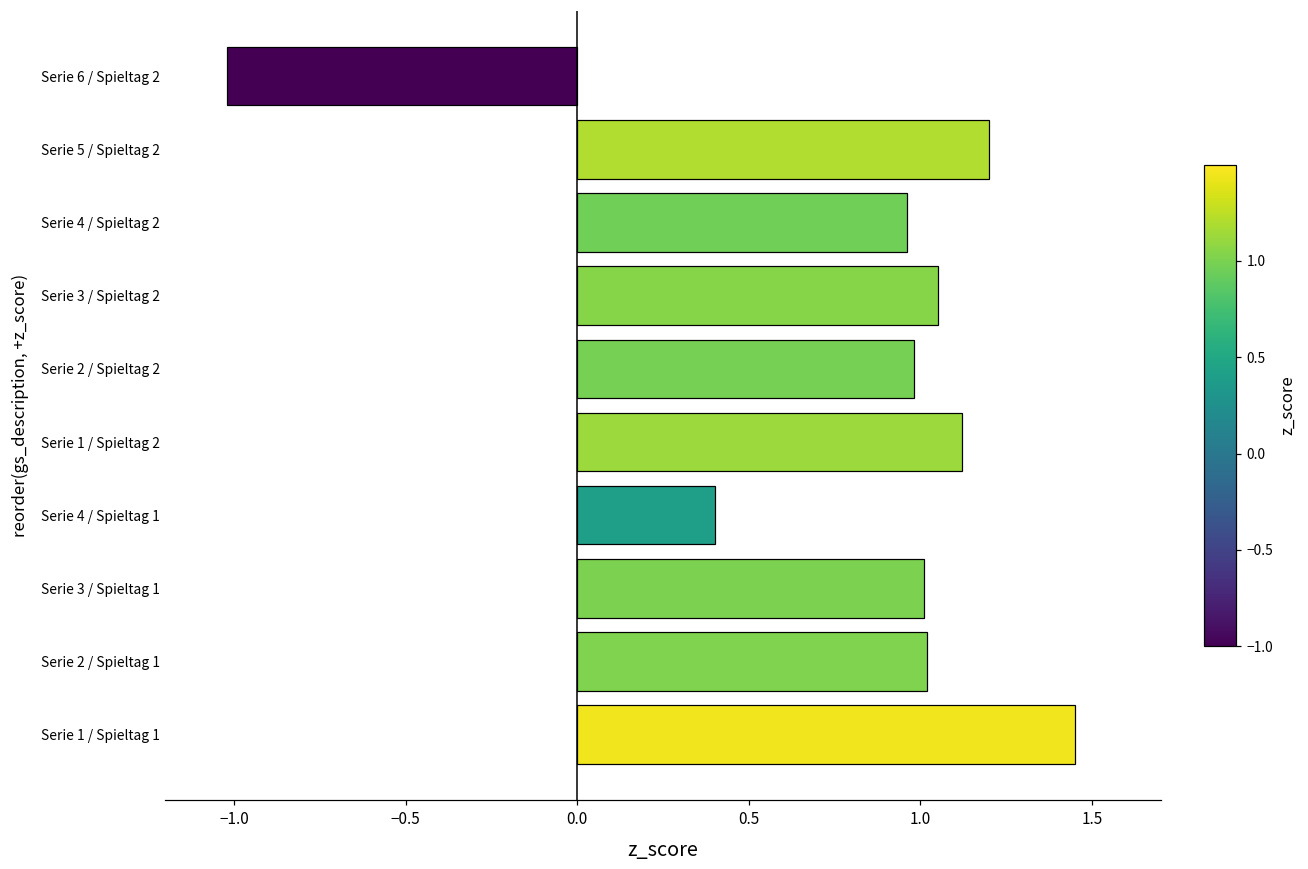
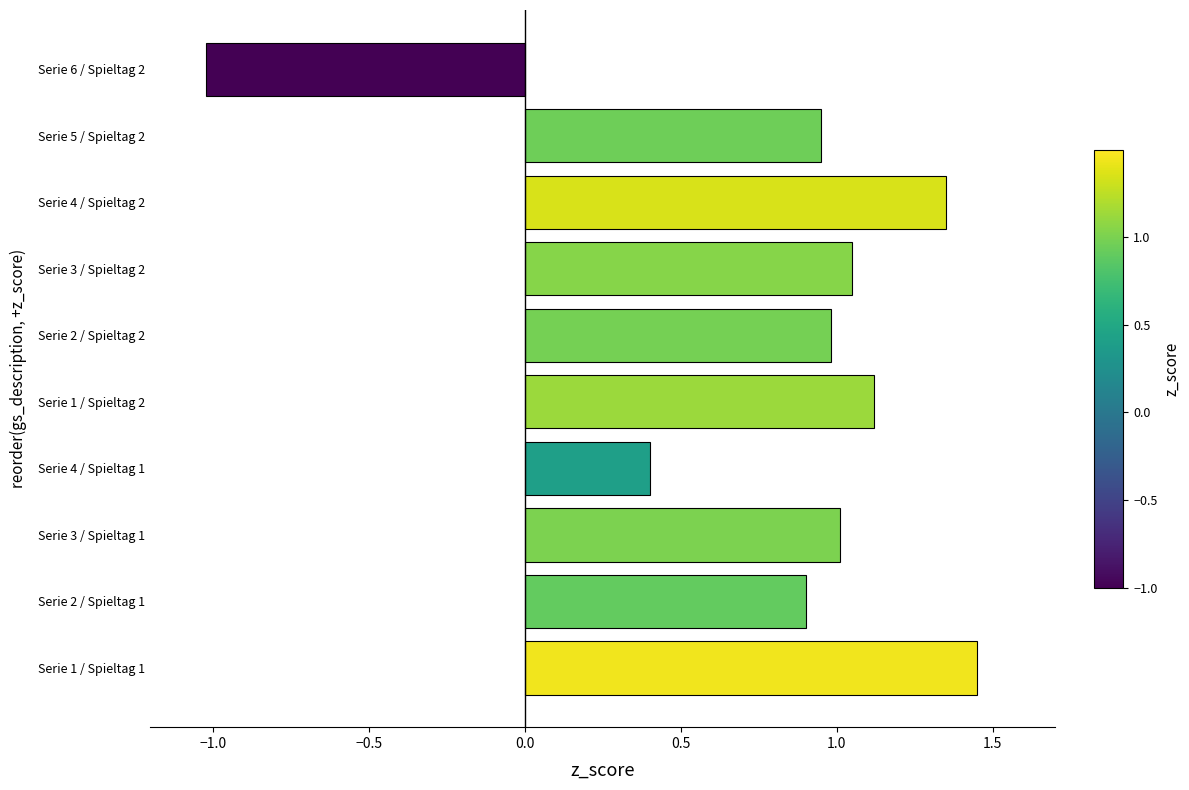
  {
    "Serie 6 / Spieltag 2": -1.02,
-   "Serie 5 / Spieltag 2": 1.20,
-   "Serie 4 / Spieltag 2": 0.96,
+   "Serie 5 / Spieltag 2": 0.95,
+   "Serie 4 / Spieltag 2": 1.35,
    "Serie 3 / Spieltag 2": 1.05,
    "Serie 2 / Spieltag 2": 0.98,
    "Serie 1 / Spieltag 2": 1.12,
    "Serie 4 / Spieltag 1": 0.40,
    "Serie 3 / Spieltag 1": 1.01,
-   "Serie 2 / Spieltag 1": 1.02,
+   "Serie 2 / Spieltag 1": 0.90,
    "Serie 1 / Spieltag 1": 1.45
  }
